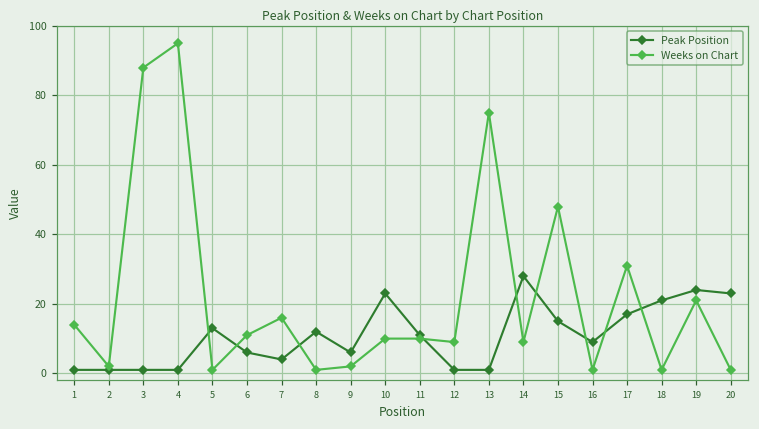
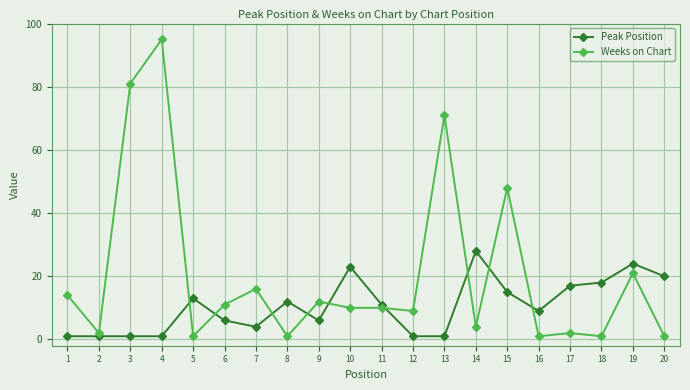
  {
    "Peak Position": {
      "1": 1,
      "2": 1,
      "3": 1,
      "4": 1,
      "5": 13,
      "6": 6,
      "7": 4,
      "8": 12,
      "9": 6,
      "10": 23,
      "11": 11,
      "12": 1,
      "13": 1,
      "14": 28,
      "15": 15,
      "16": 9,
      "17": 17,
-     "18": 21,
+     "18": 18,
      "19": 24,
-     "20": 23
+     "20": 20
    },
    "Weeks on Chart": {
      "1": 14,
      "2": 2,
-     "3": 88,
+     "3": 81,
      "4": 95,
      "5": 1,
      "6": 11,
      "7": 16,
      "8": 1,
-     "9": 2,
+     "9": 12,
      "10": 10,
      "11": 10,
      "12": 9,
-     "13": 75,
-     "14": 9,
+     "13": 71,
+     "14": 4,
      "15": 48,
      "16": 1,
-     "17": 31,
+     "17": 2,
      "18": 1,
      "19": 21,
      "20": 1
    }
  }
